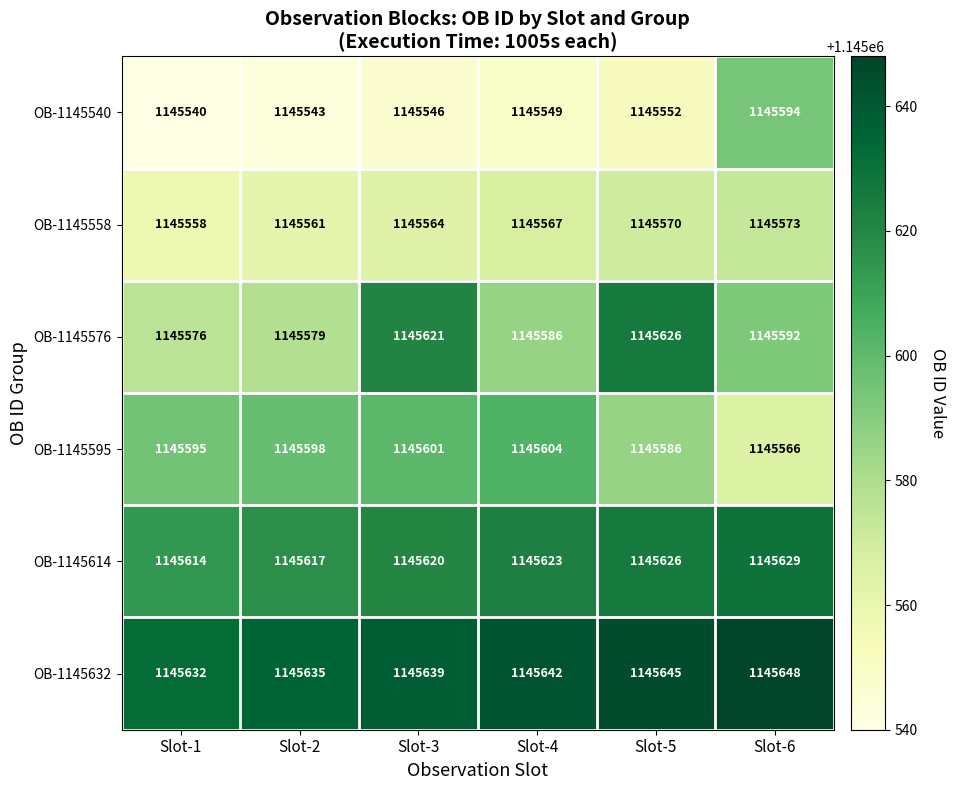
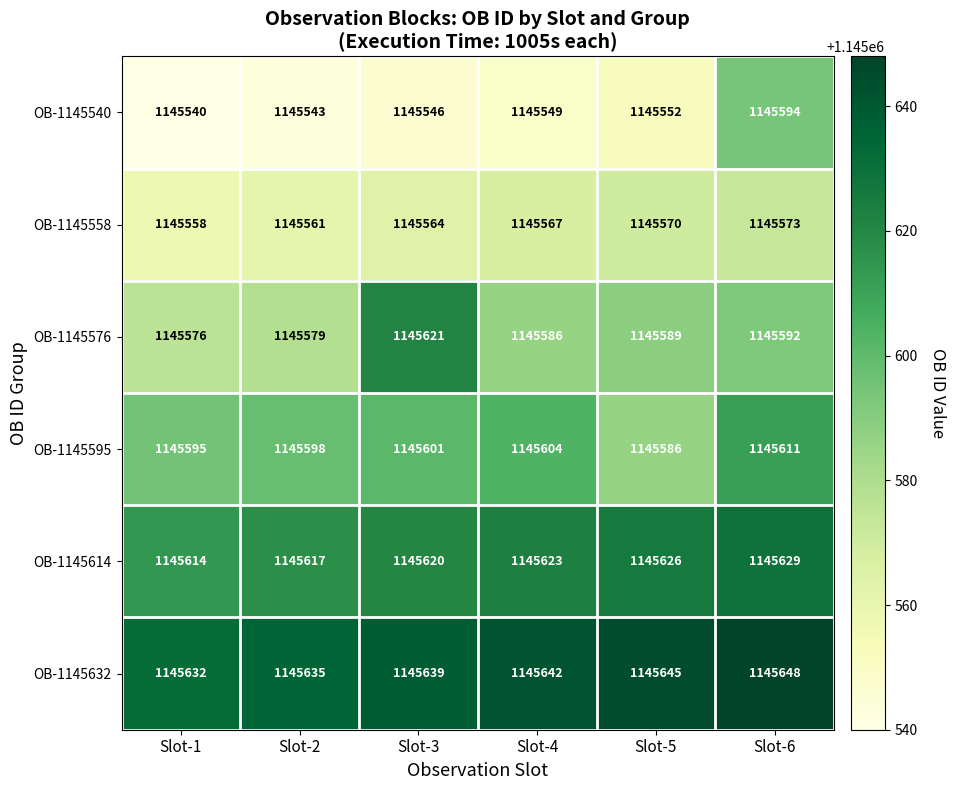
  {
    "OB-1145540": {
      "Slot-1": 1145540,
      "Slot-2": 1145543,
      "Slot-3": 1145546,
      "Slot-4": 1145549,
      "Slot-5": 1145552,
      "Slot-6": 1145594
    },
    "OB-1145558": {
      "Slot-1": 1145558,
      "Slot-2": 1145561,
      "Slot-3": 1145564,
      "Slot-4": 1145567,
      "Slot-5": 1145570,
      "Slot-6": 1145573
    },
    "OB-1145576": {
      "Slot-1": 1145576,
      "Slot-2": 1145579,
      "Slot-3": 1145621,
      "Slot-4": 1145586,
-     "Slot-5": 1145626,
+     "Slot-5": 1145589,
      "Slot-6": 1145592
    },
    "OB-1145595": {
      "Slot-1": 1145595,
      "Slot-2": 1145598,
      "Slot-3": 1145601,
      "Slot-4": 1145604,
      "Slot-5": 1145586,
-     "Slot-6": 1145566
+     "Slot-6": 1145611
    },
    "OB-1145614": {
      "Slot-1": 1145614,
      "Slot-2": 1145617,
      "Slot-3": 1145620,
      "Slot-4": 1145623,
      "Slot-5": 1145626,
      "Slot-6": 1145629
    },
    "OB-1145632": {
      "Slot-1": 1145632,
      "Slot-2": 1145635,
      "Slot-3": 1145639,
      "Slot-4": 1145642,
      "Slot-5": 1145645,
      "Slot-6": 1145648
    }
  }
